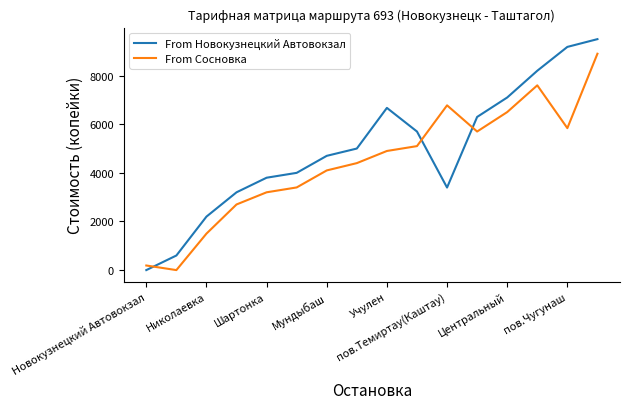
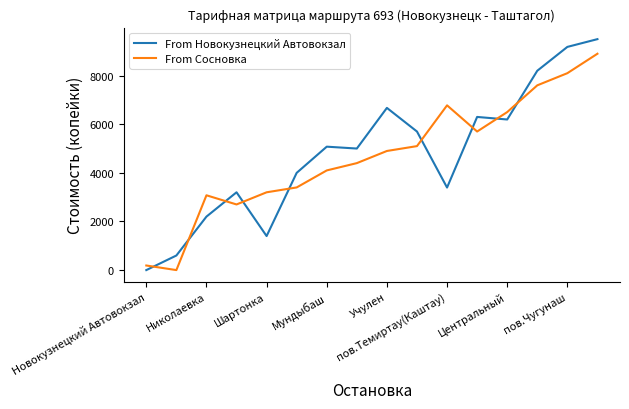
  {
    "From Новокузнецкий Автовокзал": {
      "Новокузнецкий Автовокзал": 0,
      "Николаевка": 2200,
-     "Шартонка": 3800,
-     "Мундыбаш": 4700,
+     "Шартонка": 1400,
+     "Мундыбаш": 5100,
      "Учулен": 6700,
      "пов.Темиртау(Каштау)": 3400,
-     "Центральный": 7100,
+     "Центральный": 6200,
      "пов.Чугунаш": 9200
    },
    "From Сосновка": {
      "Новокузнецкий Автовокзал": 200,
-     "Николаевка": 1500,
+     "Николаевка": 3100,
      "Шартонка": 3200,
      "Мундыбаш": 4100,
      "Учулен": 4900,
      "пов.Темиртау(Каштау)": 6800,
      "Центральный": 6500,
-     "пов.Чугунаш": 5800
+     "пов.Чугунаш": 8100
    }
  }
